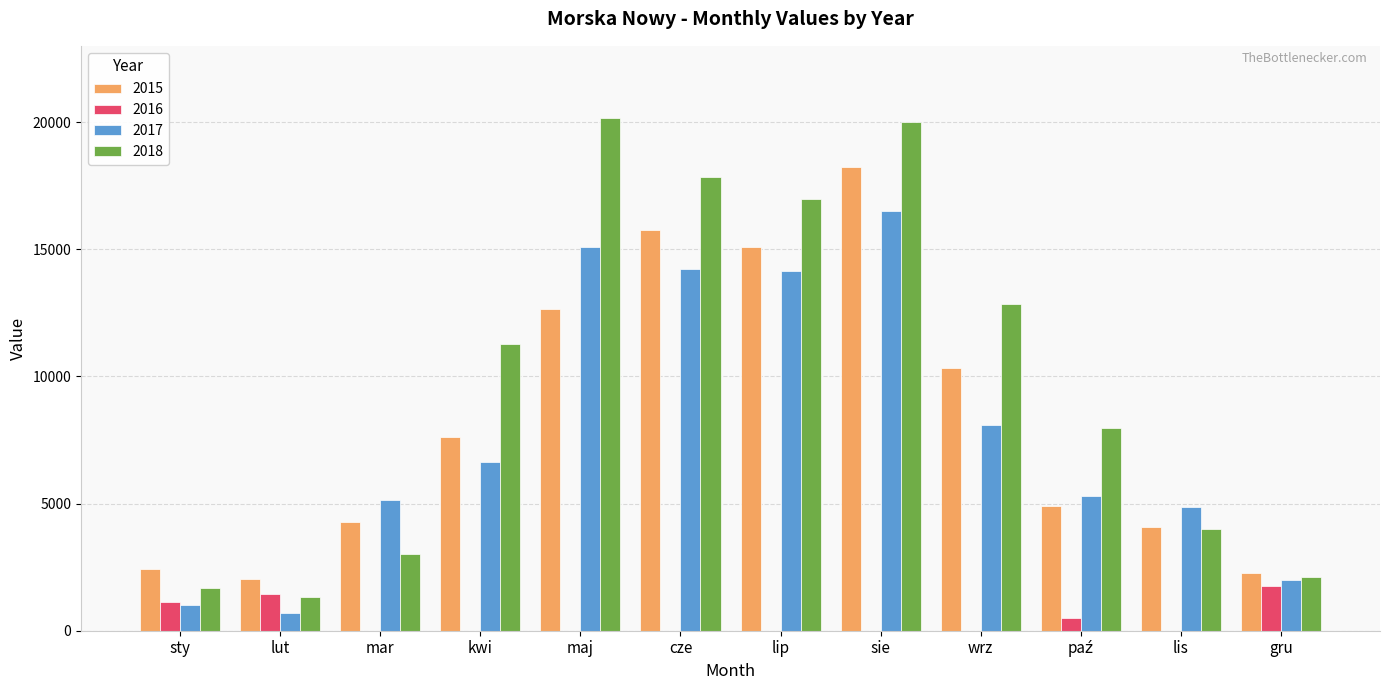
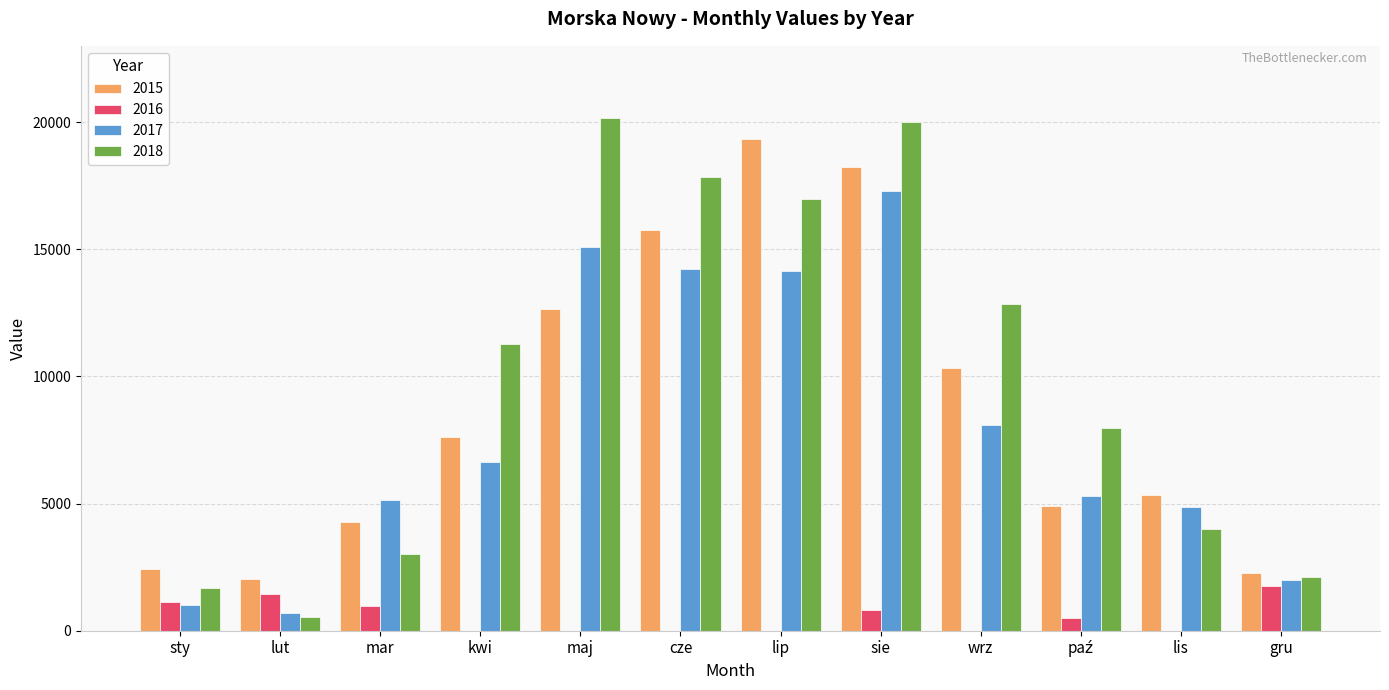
  {
    "2015": {
      "sty": 2400,
      "lut": 2000,
      "mar": 4300,
      "kwi": 7600,
      "maj": 12700,
      "cze": 15800,
-     "lip": 15100,
+     "lip": 19300,
      "sie": 18200,
      "wrz": 10300,
      "paź": 4900,
-     "lis": 4100,
+     "lis": 5400,
      "gru": 2300
    },
    "2016": {
      "sty": 1100,
      "lut": 1400,
-     "mar": 0,
+     "mar": 1000,
      "kwi": 0,
      "maj": 0,
      "cze": 0,
      "lip": 0,
-     "sie": 0,
+     "sie": 800,
      "wrz": 0,
      "paź": 500,
      "lis": 0,
      "gru": 1800
    },
    "2017": {
      "sty": 1000,
      "lut": 700,
      "mar": 5100,
      "kwi": 6600,
      "maj": 15100,
      "cze": 14200,
      "lip": 14200,
-     "sie": 16500,
+     "sie": 17300,
      "wrz": 8100,
      "paź": 5300,
      "lis": 4800,
      "gru": 2000
    },
    "2018": {
      "sty": 1700,
-     "lut": 1300,
+     "lut": 500,
      "mar": 3000,
      "kwi": 11300,
      "maj": 20200,
      "cze": 17800,
      "lip": 17000,
      "sie": 20000,
      "wrz": 12800,
      "paź": 8000,
      "lis": 4000,
      "gru": 2100
    }
  }
